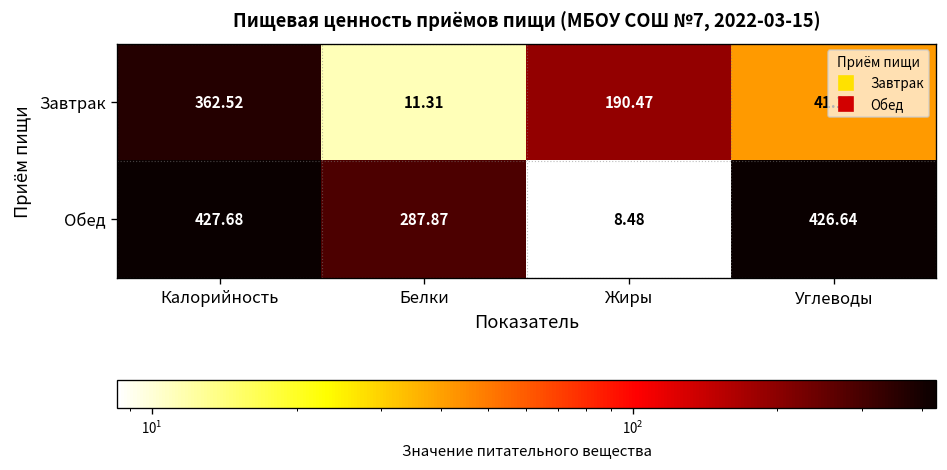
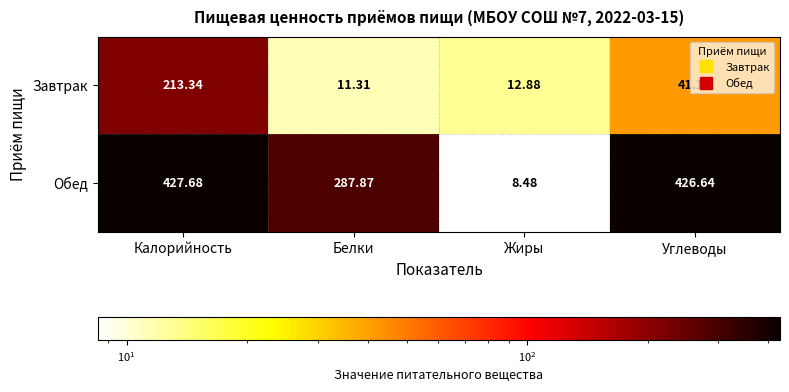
  {
    "Завтрак": {
-     "Калорийность": 362.52,
+     "Калорийность": 213.34,
      "Белки": 11.31,
-     "Жиры": 190.47
+     "Жиры": 12.88
    },
    "Обед": {
      "Калорийность": 427.68,
      "Белки": 287.87,
      "Жиры": 8.48,
      "Углеводы": 426.64
    }
  }
